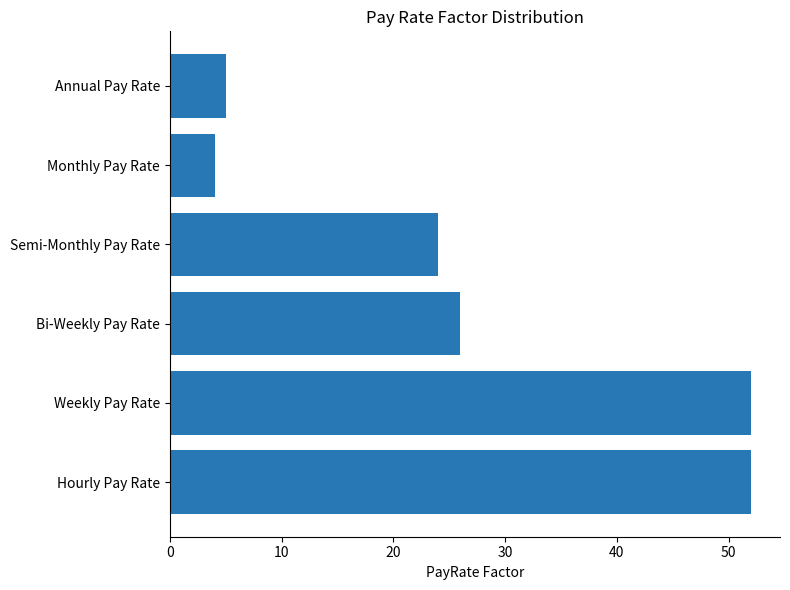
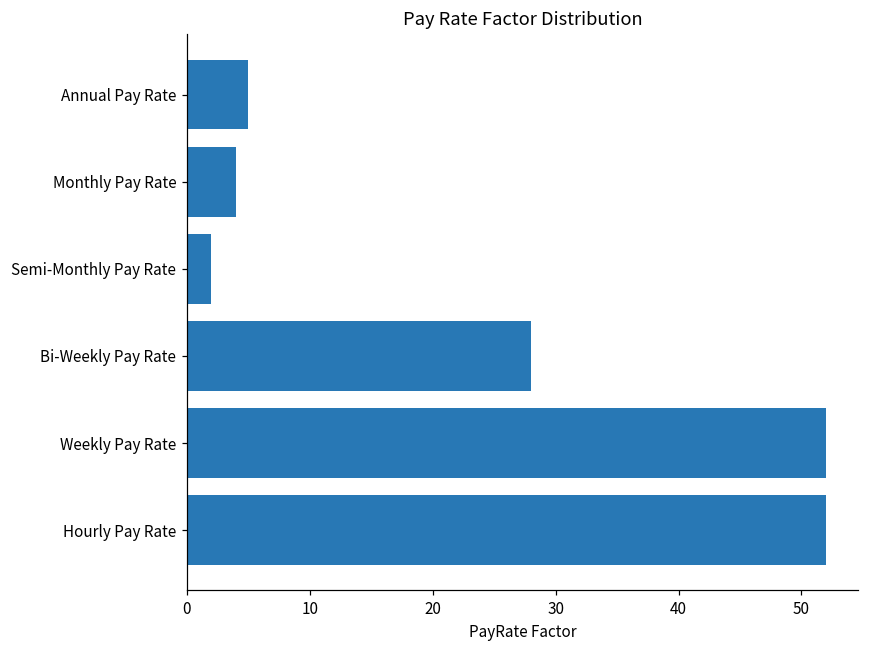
  {
    "Annual Pay Rate": 5,
    "Monthly Pay Rate": 4,
-   "Semi-Monthly Pay Rate": 24,
-   "Bi-Weekly Pay Rate": 26,
+   "Semi-Monthly Pay Rate": 2,
+   "Bi-Weekly Pay Rate": 28,
    "Weekly Pay Rate": 52,
    "Hourly Pay Rate": 52
  }
